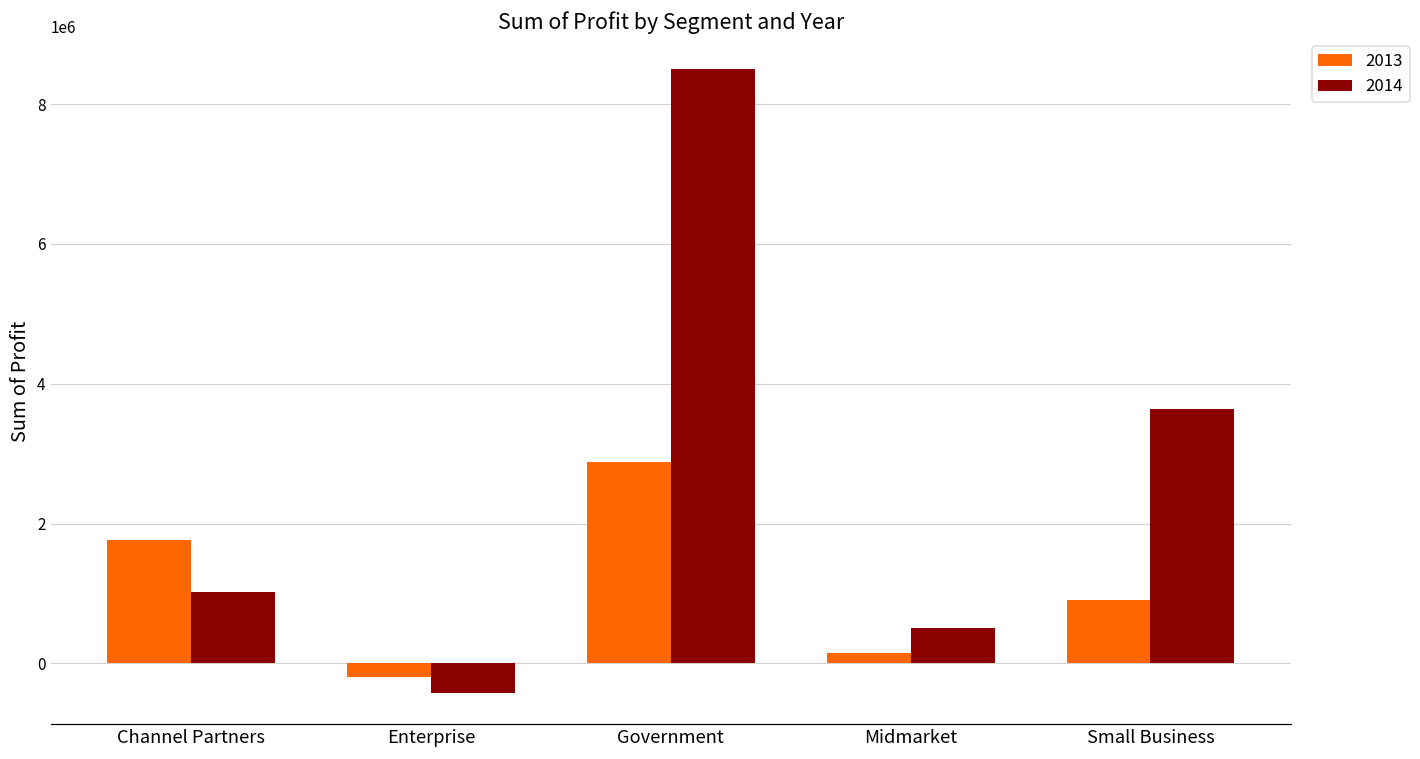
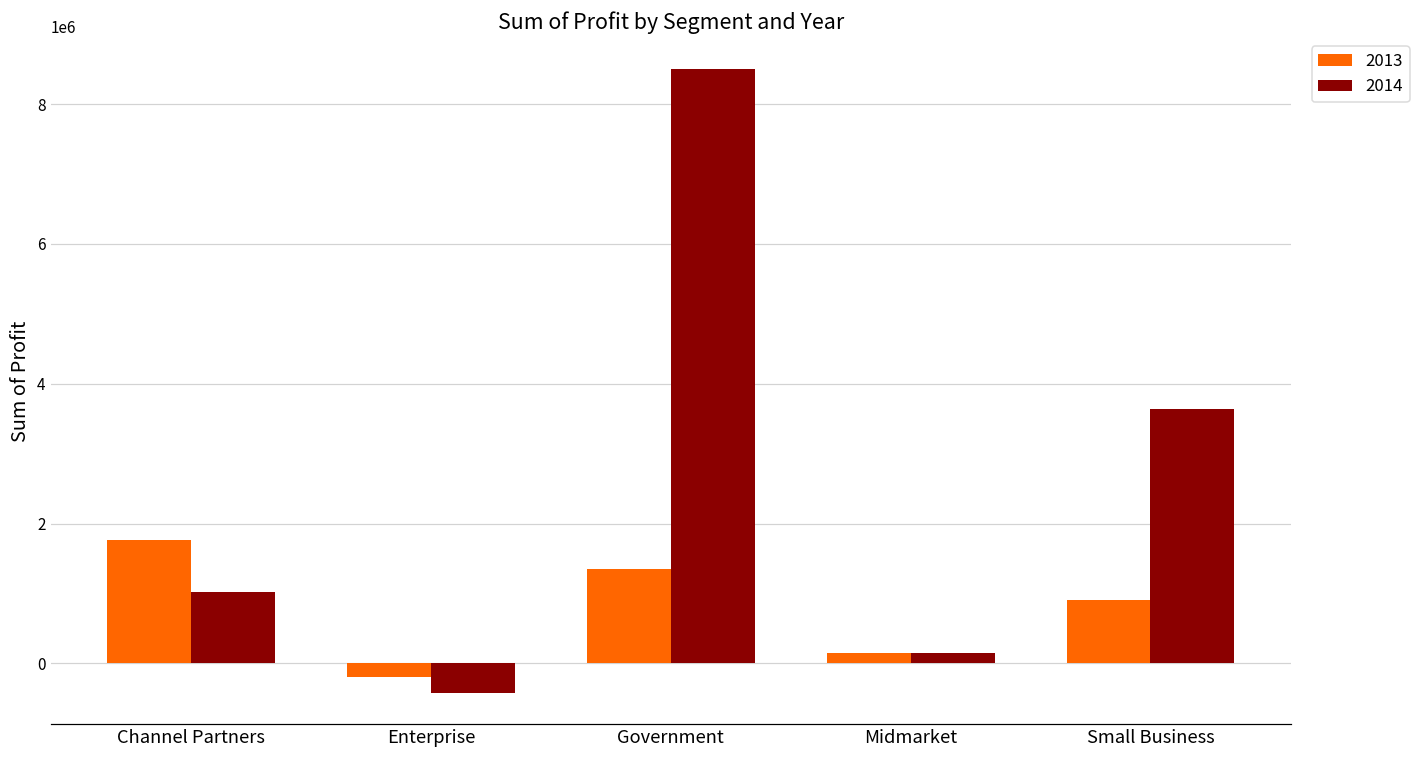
  {
    "2013": {
      "Channel Partners": 1800000,
      "Enterprise": -200000,
-     "Government": 2900000,
+     "Government": 1300000,
      "Midmarket": 200000,
      "Small Business": 900000
    },
    "2014": {
      "Channel Partners": 1000000,
      "Enterprise": -400000,
      "Government": 8500000,
-     "Midmarket": 500000,
+     "Midmarket": 200000,
      "Small Business": 3600000
    }
  }
